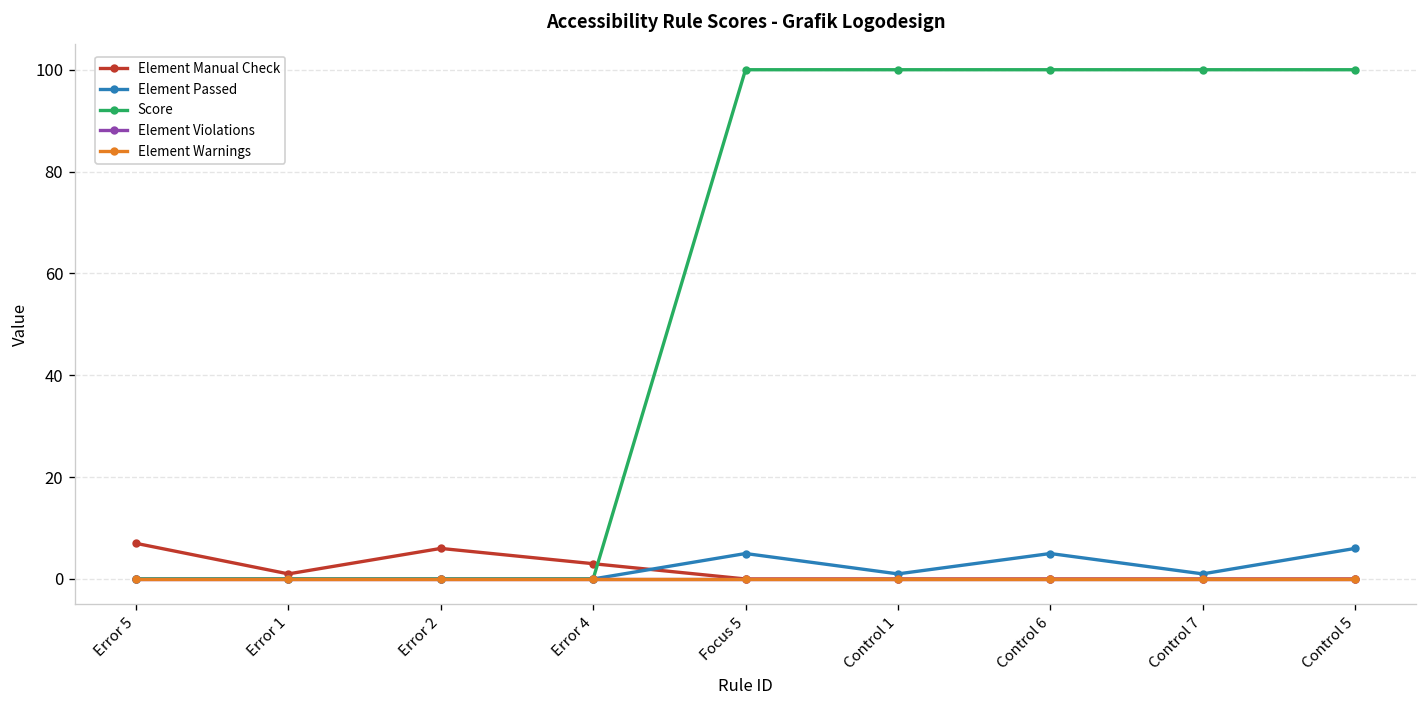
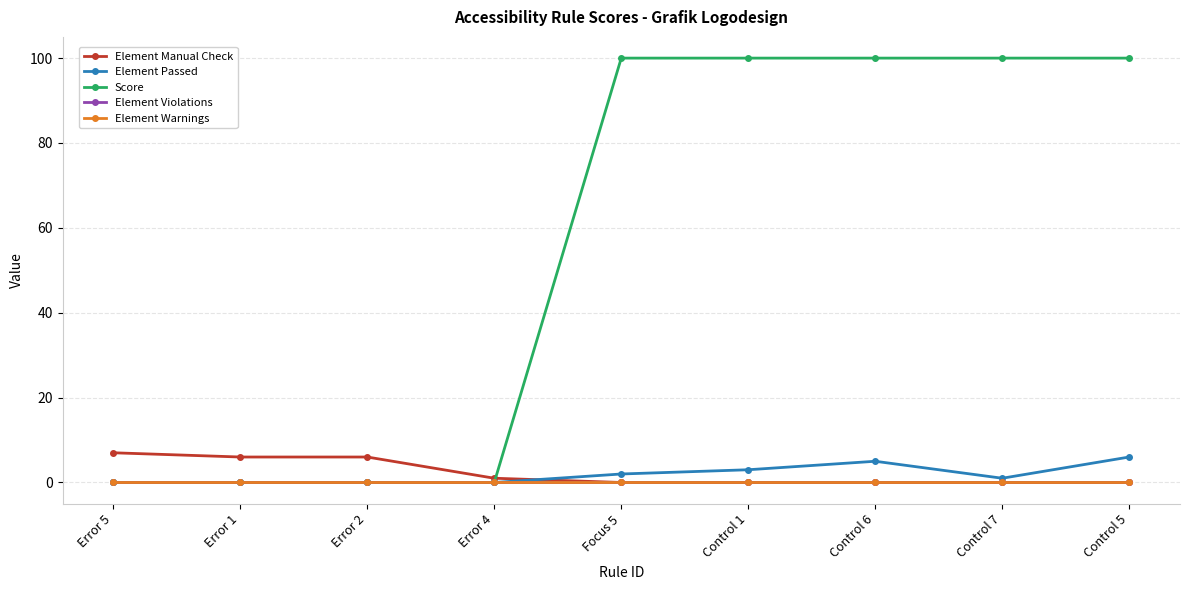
  {
    "Element Manual Check": {
      "Error 5": 7,
-     "Error 1": 1,
+     "Error 1": 6,
      "Error 2": 6,
-     "Error 4": 3
+     "Error 4": 1
    },
    "Element Passed": {
-     "Focus 5": 5,
-     "Control 1": 1,
+     "Focus 5": 2,
+     "Control 1": 3,
      "Control 6": 5,
      "Control 7": 1,
      "Control 5": 6
    },
    "Score": {
      "Focus 5": 100,
      "Control 1": 100,
      "Control 6": 100,
      "Control 7": 100,
      "Control 5": 100
    }
  }
